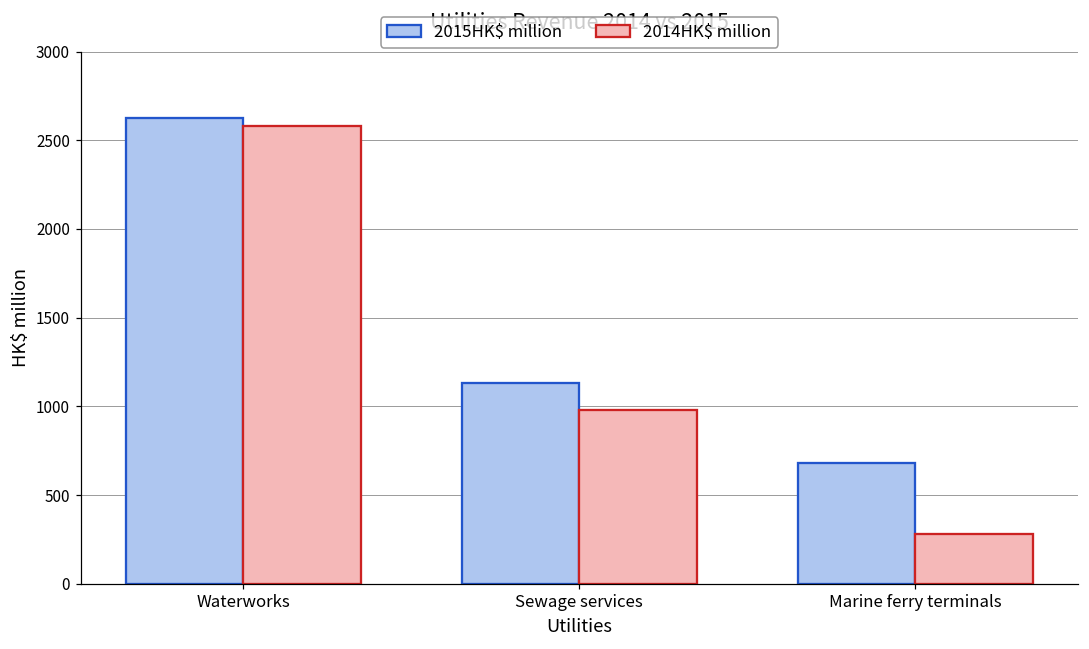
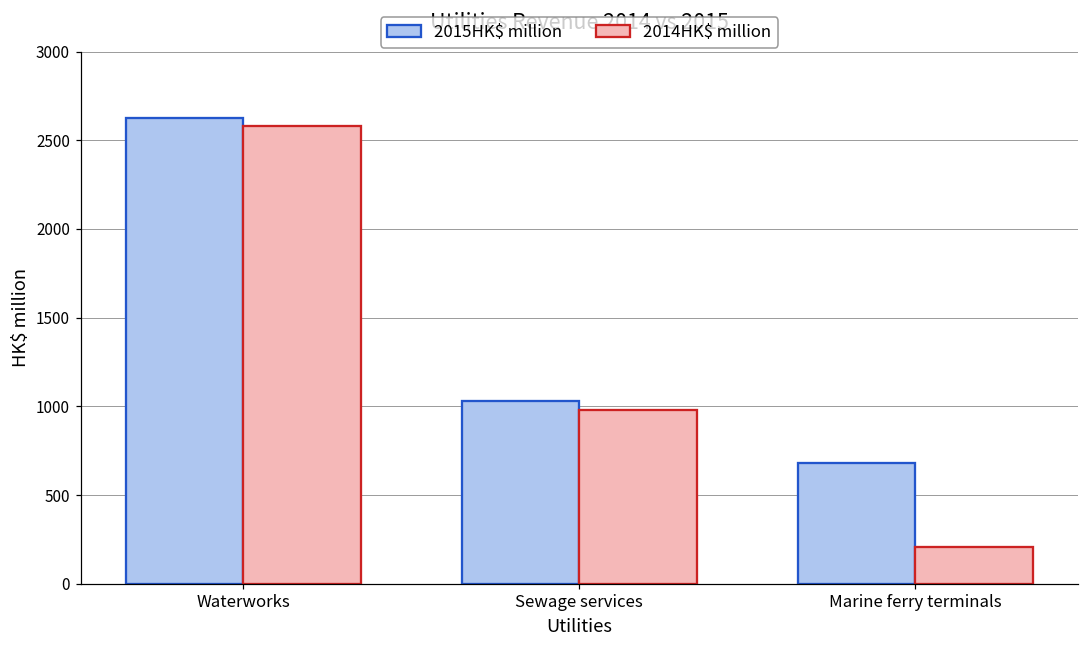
  {
    "2015HK$ million": {
      "Waterworks": 2630,
-     "Sewage services": 1130,
+     "Sewage services": 1030,
      "Marine ferry terminals": 680
    },
    "2014HK$ million": {
      "Waterworks": 2580,
      "Sewage services": 980,
-     "Marine ferry terminals": 280
+     "Marine ferry terminals": 210
    }
  }
